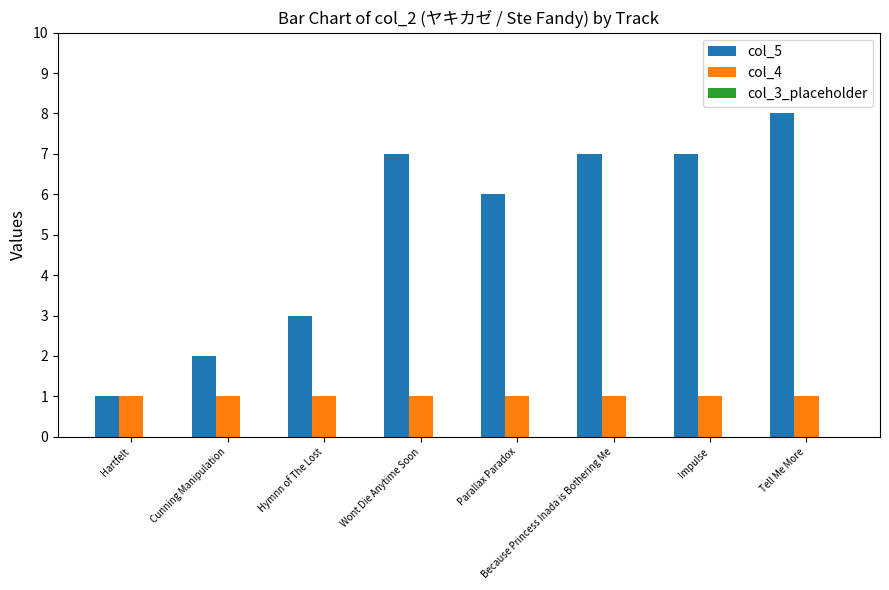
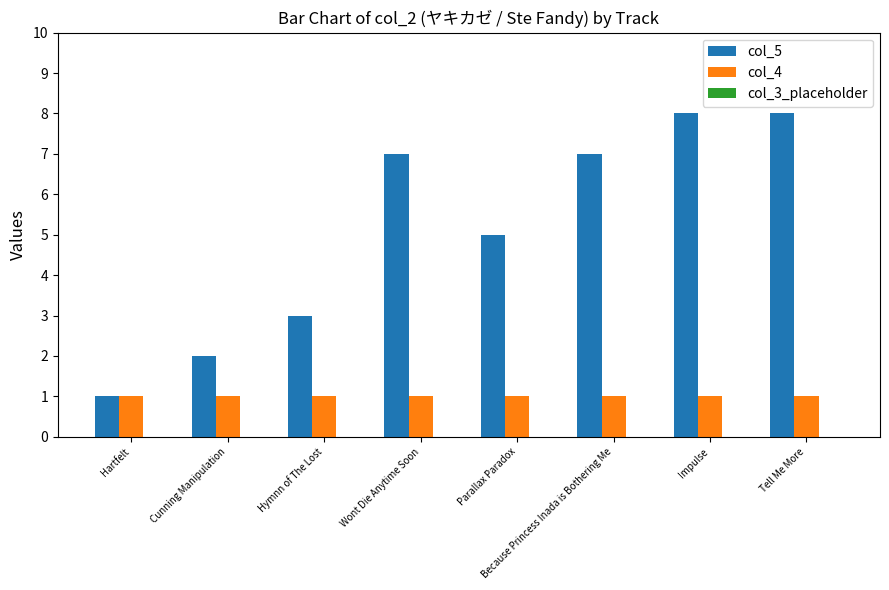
  {
    "col_5": {
      "Hartfelt": 1,
      "Cunning Manipulation": 2,
      "Hymnn of The Lost": 3,
      "Wont Die Anytime Soon": 7,
-     "Parallax Paradox": 6,
+     "Parallax Paradox": 5,
      "Because Princess Inada is Bothering Me": 7,
-     "Impulse": 7,
+     "Impulse": 8,
      "Tell Me More": 8
    },
    "col_4": {
      "Hartfelt": 1,
      "Cunning Manipulation": 1,
      "Hymnn of The Lost": 1,
      "Wont Die Anytime Soon": 1,
      "Parallax Paradox": 1,
      "Because Princess Inada is Bothering Me": 1,
      "Impulse": 1,
      "Tell Me More": 1
    },
    "col_3_placeholder": {
      "Hartfelt": 0,
      "Cunning Manipulation": 0,
      "Hymnn of The Lost": 0,
      "Wont Die Anytime Soon": 0,
      "Parallax Paradox": 0,
      "Because Princess Inada is Bothering Me": 0,
      "Impulse": 0,
      "Tell Me More": 0
    }
  }
